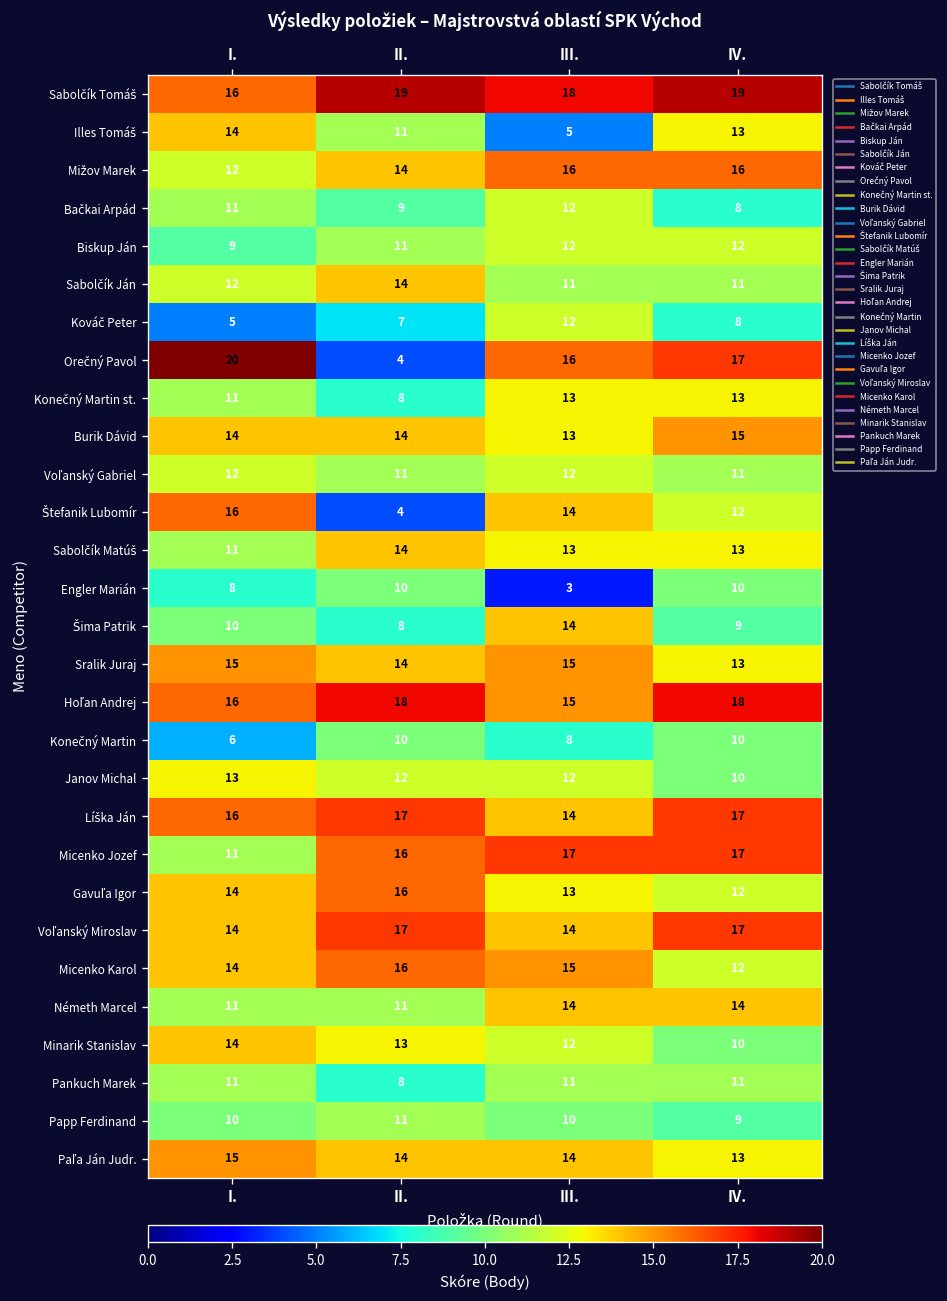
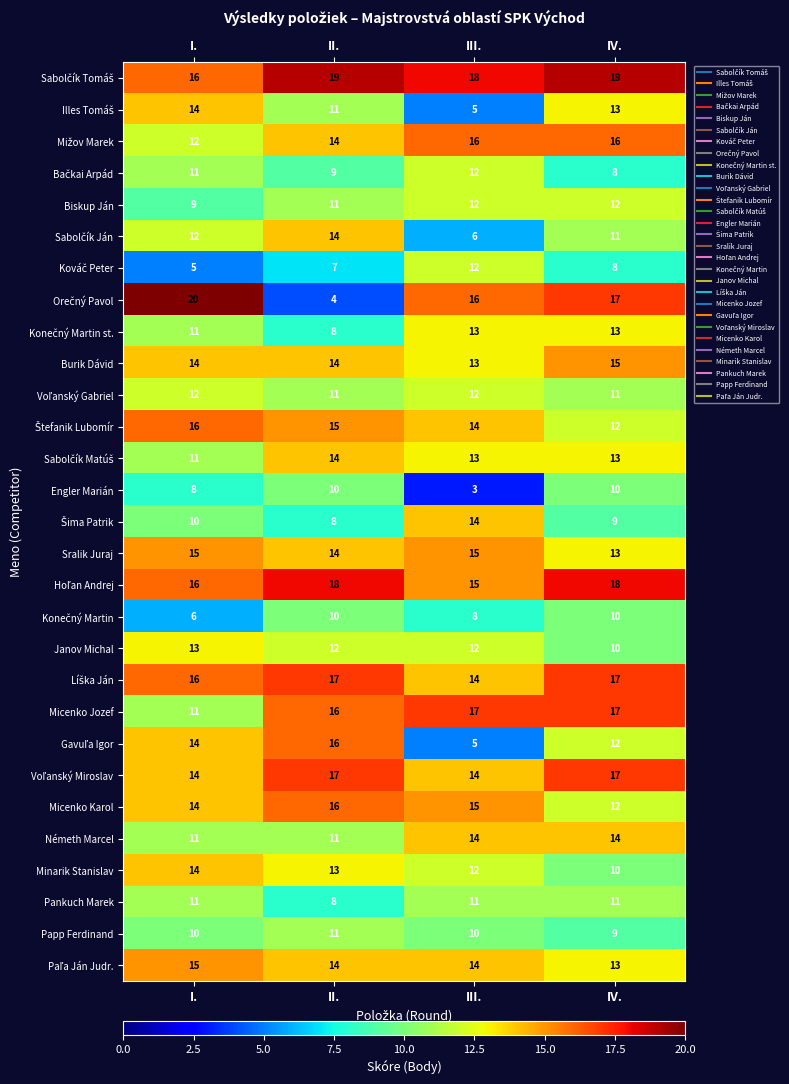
  {
    "Sabolčík Tomáš": {
      "I.": 16,
      "II.": 19,
      "III.": 18,
      "IV.": 19
    },
    "Illes Tomáš": {
      "I.": 14,
      "II.": 11,
      "III.": 5,
      "IV.": 13
    },
    "Mižov Marek": {
      "I.": 12,
      "II.": 14,
      "III.": 16,
      "IV.": 16
    },
    "Bačkai Arpád": {
      "I.": 11,
      "II.": 9,
      "III.": 12,
      "IV.": 8
    },
    "Biskup Ján": {
      "I.": 9,
      "II.": 11,
      "III.": 12,
      "IV.": 12
    },
    "Sabolčík Ján": {
      "I.": 12,
      "II.": 14,
-     "III.": 11,
+     "III.": 6,
      "IV.": 11
    },
    "Kováč Peter": {
      "I.": 5,
      "II.": 7,
      "III.": 12,
      "IV.": 8
    },
    "Orečný Pavol": {
      "I.": 20,
      "II.": 4,
      "III.": 16,
      "IV.": 17
    },
    "Konečný Martin st.": {
      "I.": 11,
      "II.": 8,
      "III.": 13,
      "IV.": 13
    },
    "Burik Dávid": {
      "I.": 14,
      "II.": 14,
      "III.": 13,
      "IV.": 15
    },
    "Voľanský Gabriel": {
      "I.": 12,
      "II.": 11,
      "III.": 12,
      "IV.": 11
    },
    "Štefanik Lubomír": {
      "I.": 16,
-     "II.": 4,
+     "II.": 15,
      "III.": 14,
      "IV.": 12
    },
    "Sabolčík Matúš": {
      "I.": 11,
      "II.": 14,
      "III.": 13,
      "IV.": 13
    },
    "Engler Marián": {
      "I.": 8,
      "II.": 10,
      "III.": 3,
      "IV.": 10
    },
    "Šima Patrik": {
      "I.": 10,
      "II.": 8,
      "III.": 14,
      "IV.": 9
    },
    "Sralik Juraj": {
      "I.": 15,
      "II.": 14,
      "III.": 15,
      "IV.": 13
    },
    "Hoľan Andrej": {
      "I.": 16,
      "II.": 18,
      "III.": 15,
      "IV.": 18
    },
    "Konečný Martin": {
      "I.": 6,
      "II.": 10,
      "III.": 8,
      "IV.": 10
    },
    "Janov Michal": {
      "I.": 13,
      "II.": 12,
      "III.": 12,
      "IV.": 10
    },
    "Líška Ján": {
      "I.": 16,
      "II.": 17,
      "III.": 14,
      "IV.": 17
    },
    "Micenko Jozef": {
      "I.": 11,
      "II.": 16,
      "III.": 17,
      "IV.": 17
    },
    "Gavuľa Igor": {
      "I.": 14,
      "II.": 16,
-     "III.": 13,
+     "III.": 5,
      "IV.": 12
    },
    "Voľanský Miroslav": {
      "I.": 14,
      "II.": 17,
      "III.": 14,
      "IV.": 17
    },
    "Micenko Karol": {
      "I.": 14,
      "II.": 16,
      "III.": 15,
      "IV.": 12
    },
    "Németh Marcel": {
      "I.": 11,
      "II.": 11,
      "III.": 14,
      "IV.": 14
    },
    "Minarik Stanislav": {
      "I.": 14,
      "II.": 13,
      "III.": 12,
      "IV.": 10
    },
    "Pankuch Marek": {
      "I.": 11,
      "II.": 8,
      "III.": 11,
      "IV.": 11
    },
    "Papp Ferdinand": {
      "I.": 10,
      "II.": 11,
      "III.": 10,
      "IV.": 9
    },
    "Paľa Ján Judr.": {
      "I.": 15,
      "II.": 14,
      "III.": 14,
      "IV.": 13
    }
  }
